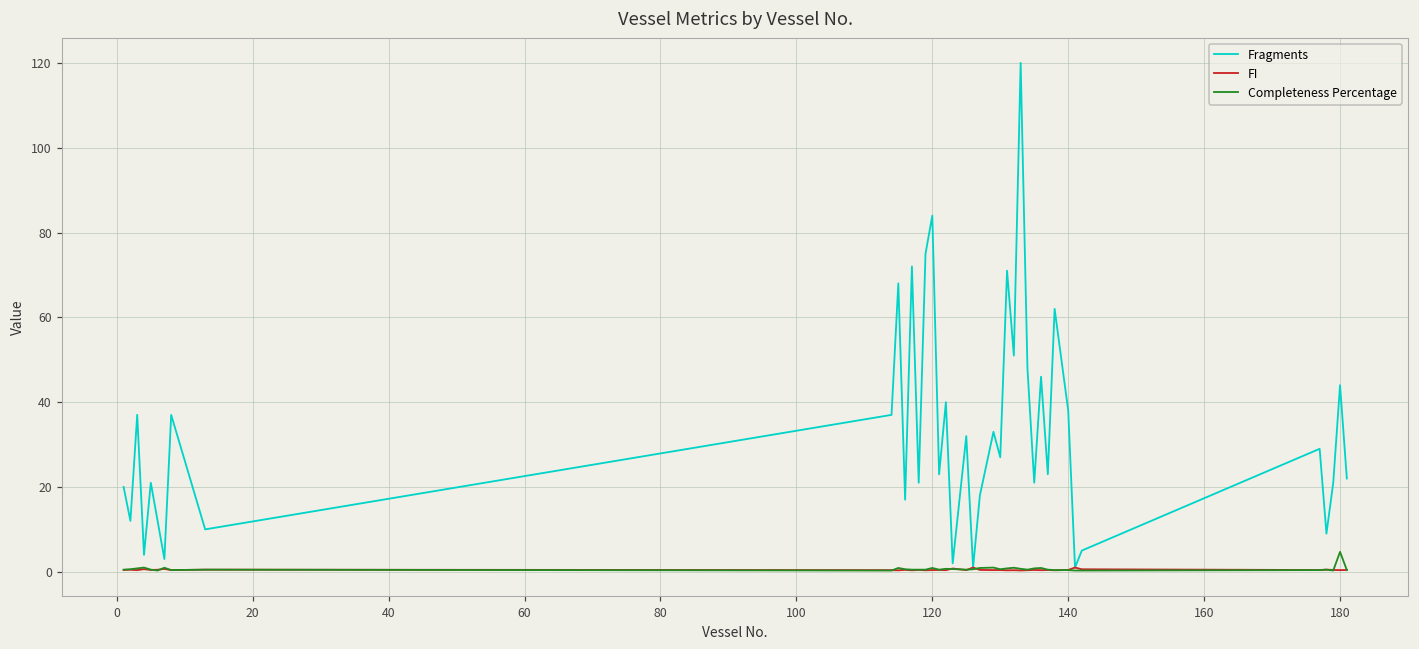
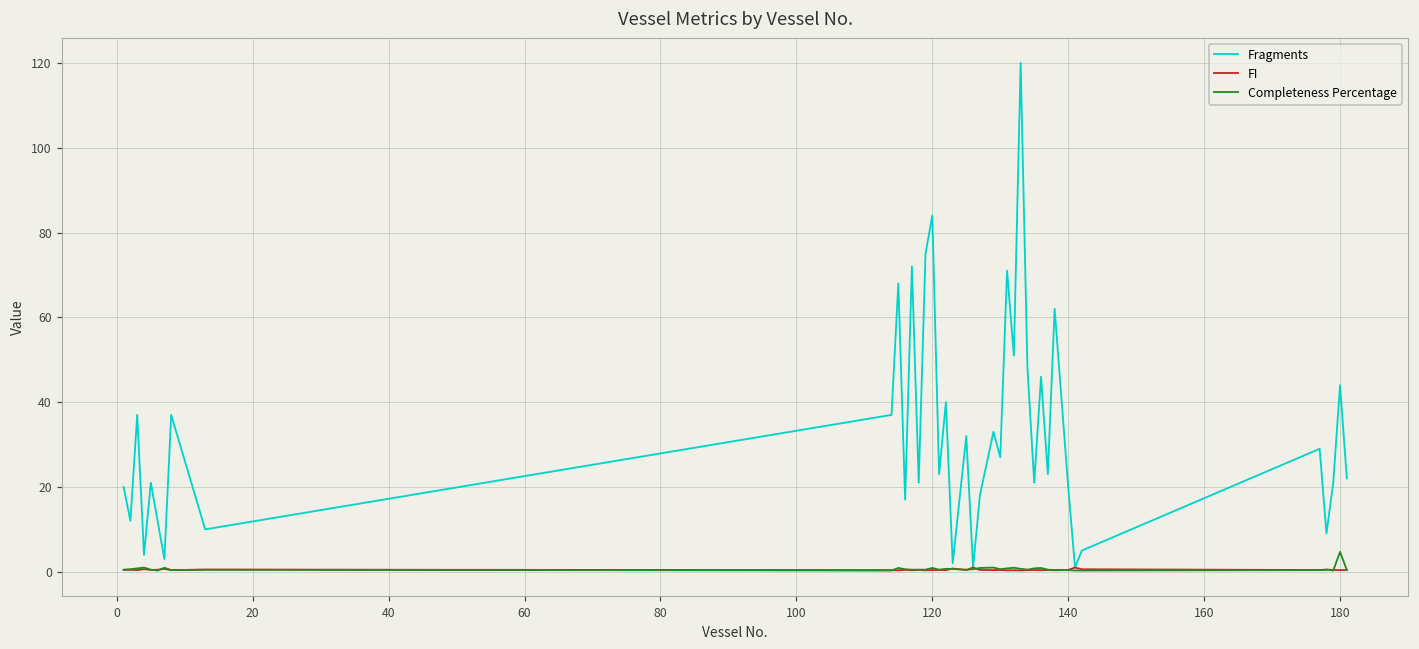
  {
    "Fragments": {
      "120": 84,
-     "140": 38,
+     "140": 20,
      "180": 44
    },
    "FI": {
      "180": 0
    },
    "Completeness Percentage": {
      "180": 5
    }
  }
